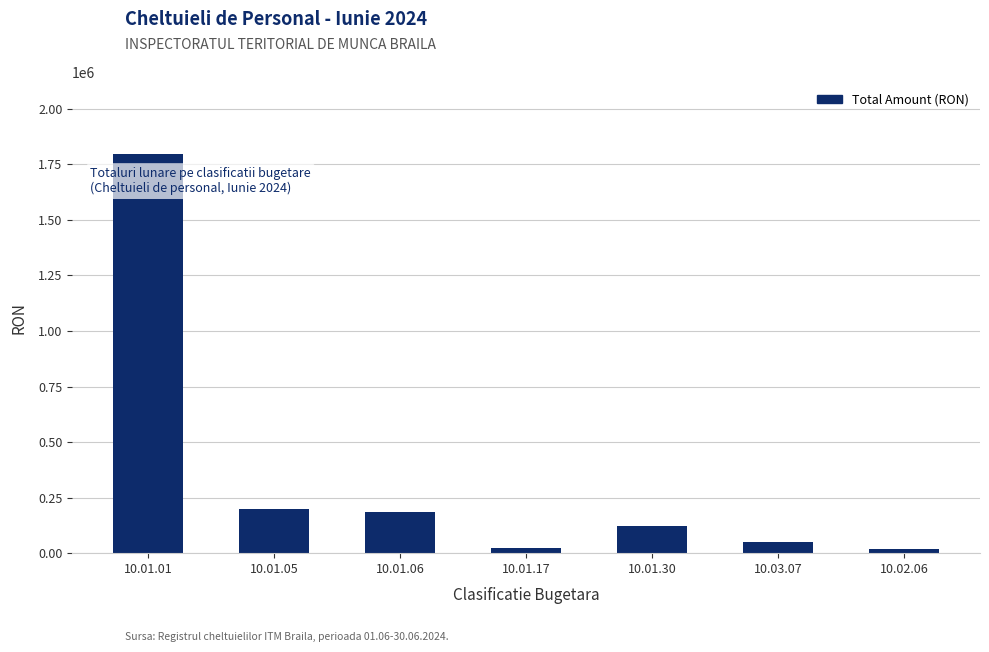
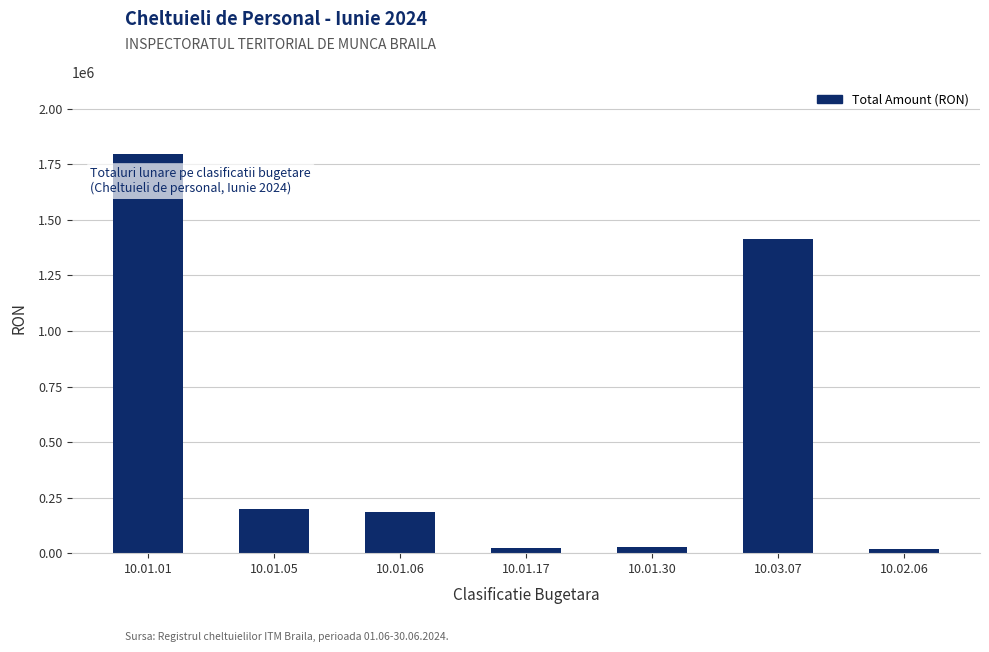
  {
    "10.01.05": 200000,
    "10.01.06": 190000,
    "10.01.17": 30000,
-   "10.01.30": 120000,
-   "10.03.07": 50000,
+   "10.01.30": 30000,
+   "10.03.07": 1410000,
    "10.02.06": 20000
  }
